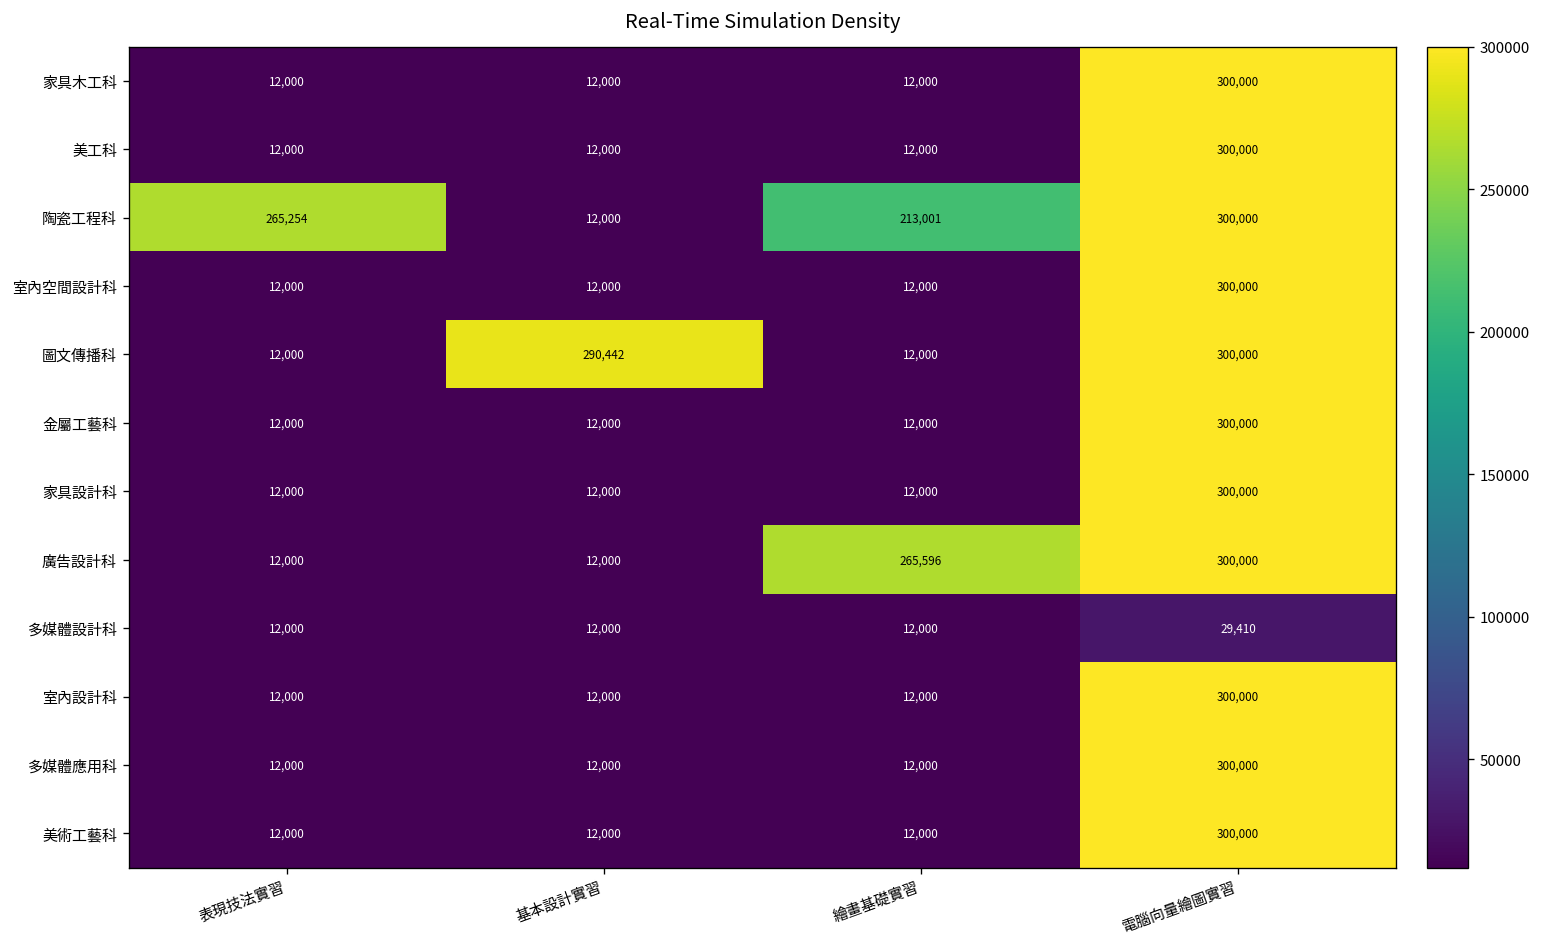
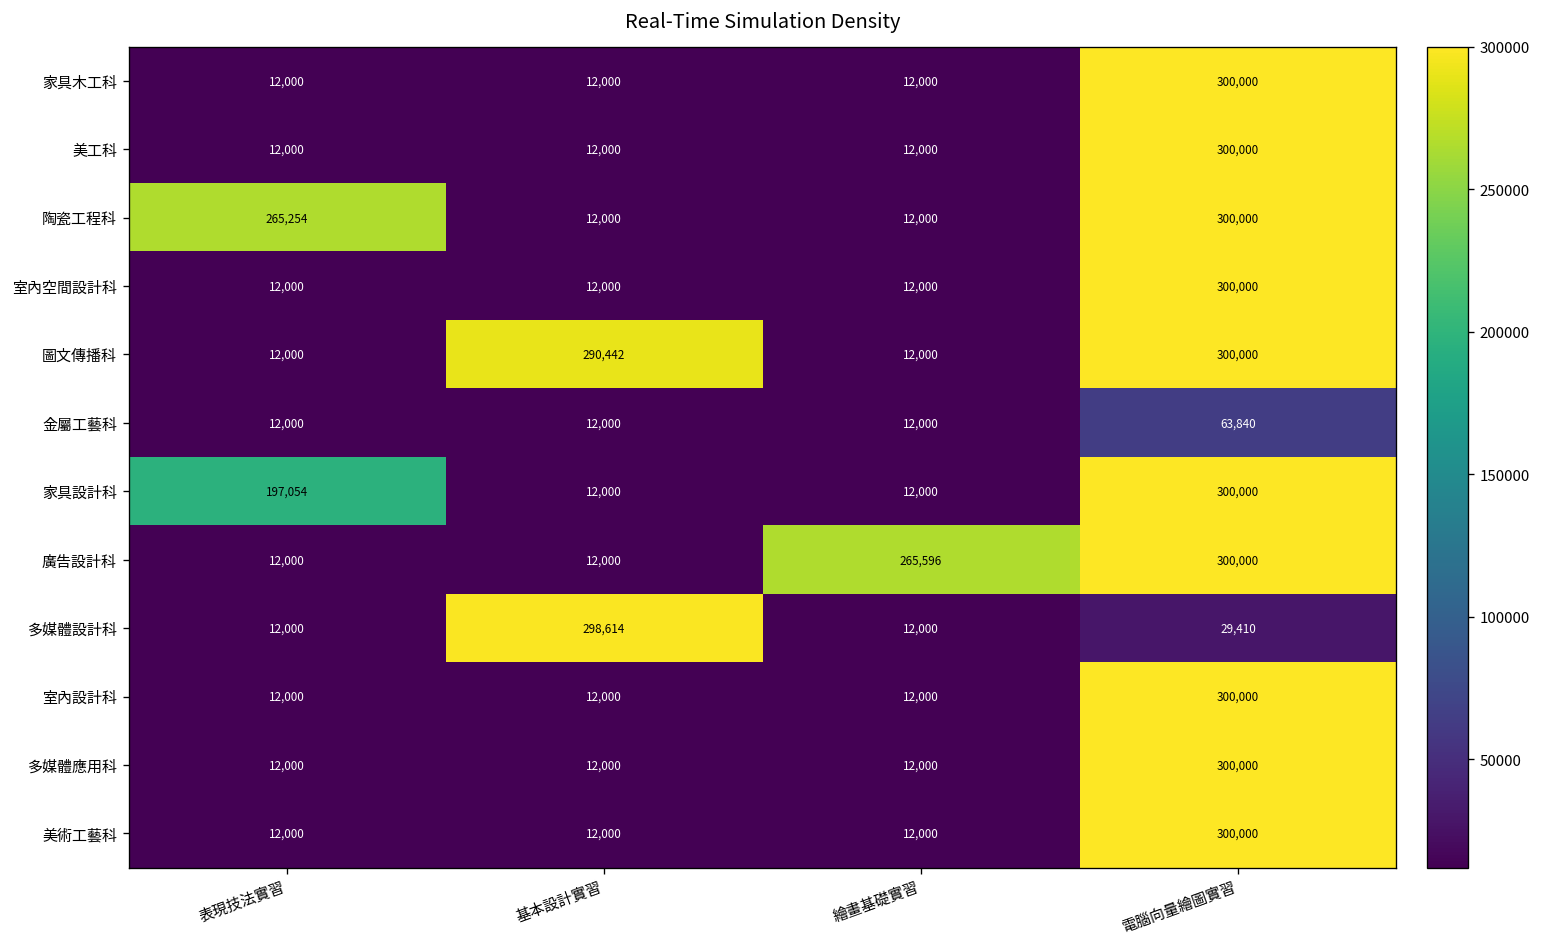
  {
    "家具木工科": {
      "表現技法實習": "12,000",
      "基本設計實習": "12,000",
      "繪畫基礎實習": "12,000",
      "電腦向量繪圖實習": "300,000"
    },
    "美工科": {
      "表現技法實習": "12,000",
      "基本設計實習": "12,000",
      "繪畫基礎實習": "12,000",
      "電腦向量繪圖實習": "300,000"
    },
    "陶瓷工程科": {
      "表現技法實習": "265,254",
      "基本設計實習": "12,000",
-     "繪畫基礎實習": "213,001",
+     "繪畫基礎實習": "12,000",
      "電腦向量繪圖實習": "300,000"
    },
    "室內空間設計科": {
      "表現技法實習": "12,000",
      "基本設計實習": "12,000",
      "繪畫基礎實習": "12,000",
      "電腦向量繪圖實習": "300,000"
    },
    "圖文傳播科": {
      "表現技法實習": "12,000",
      "基本設計實習": "290,442",
      "繪畫基礎實習": "12,000",
      "電腦向量繪圖實習": "300,000"
    },
    "金屬工藝科": {
      "表現技法實習": "12,000",
      "基本設計實習": "12,000",
      "繪畫基礎實習": "12,000",
-     "電腦向量繪圖實習": "300,000"
+     "電腦向量繪圖實習": "63,840"
    },
    "家具設計科": {
-     "表現技法實習": "12,000",
+     "表現技法實習": "197,054",
      "基本設計實習": "12,000",
      "繪畫基礎實習": "12,000",
      "電腦向量繪圖實習": "300,000"
    },
    "廣告設計科": {
      "表現技法實習": "12,000",
      "基本設計實習": "12,000",
      "繪畫基礎實習": "265,596",
      "電腦向量繪圖實習": "300,000"
    },
    "多媒體設計科": {
      "表現技法實習": "12,000",
-     "基本設計實習": "12,000",
+     "基本設計實習": "298,614",
      "繪畫基礎實習": "12,000",
      "電腦向量繪圖實習": "29,410"
    },
    "室內設計科": {
      "表現技法實習": "12,000",
      "基本設計實習": "12,000",
      "繪畫基礎實習": "12,000",
      "電腦向量繪圖實習": "300,000"
    },
    "多媒體應用科": {
      "表現技法實習": "12,000",
      "基本設計實習": "12,000",
      "繪畫基礎實習": "12,000",
      "電腦向量繪圖實習": "300,000"
    },
    "美術工藝科": {
      "表現技法實習": "12,000",
      "基本設計實習": "12,000",
      "繪畫基礎實習": "12,000",
      "電腦向量繪圖實習": "300,000"
    }
  }
